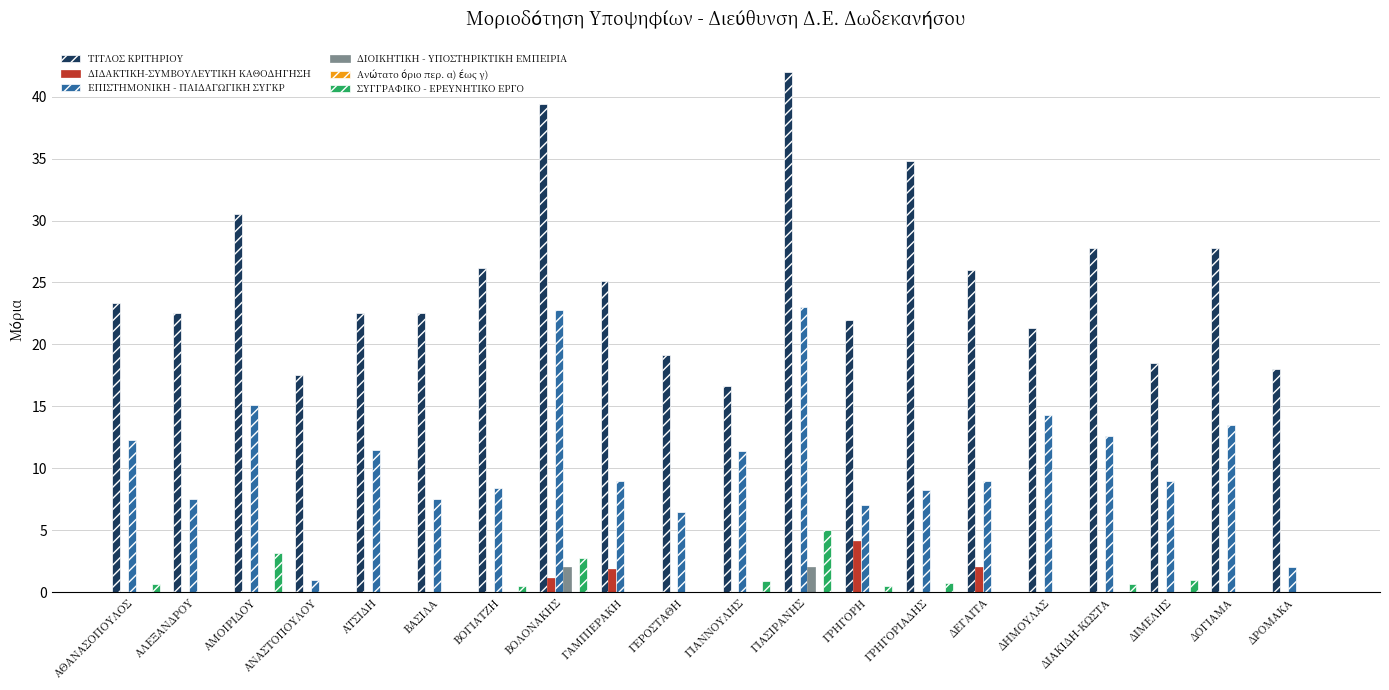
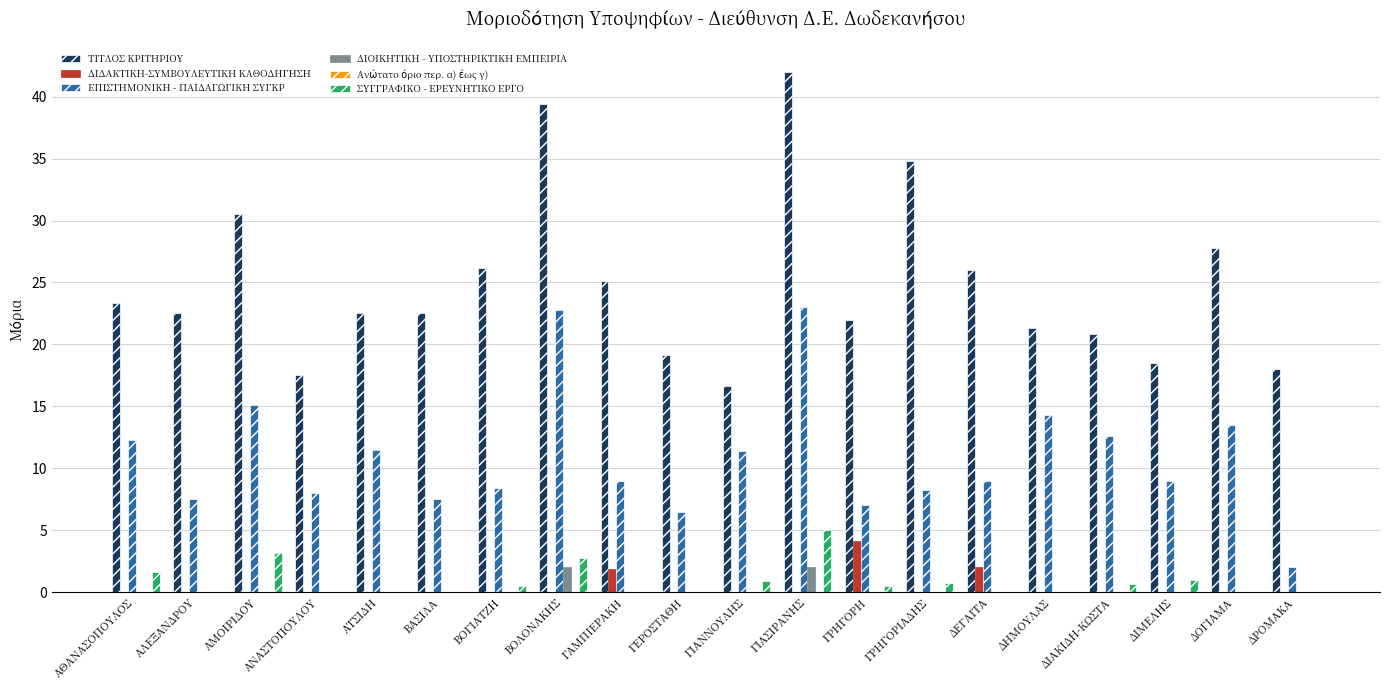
  {
    "ΤΙΤΛΟΣ ΚΡΙΤΗΡΙΟΥ": {
      "ΑΘΑΝΑΣΟΠΟΥΛΟΣ": 23.4,
      "ΑΛΕΞΑΝΔΡΟΥ": 22.5,
      "ΑΜΟΙΡΙΔΟΥ": 30.5,
      "ΑΝΑΣΤΟΠΟΥΛΟΥ": 17.6,
      "ΑΤΣΙΔΗ": 22.6,
      "ΒΑΣΙΛΑ": 22.5,
      "ΒΟΓΙΑΤΖΗ": 26.2,
      "ΒΟΛΟΝΑΚΗΣ": 39.4,
      "ΓΑΜΠΙΕΡΑΚΗ": 25.1,
      "ΓΕΡΟΣΤΑΘΗ": 19.1,
      "ΓΙΑΝΝΟΥΛΗΣ": 16.6,
      "ΓΙΑΣΙΡΑΝΗΣ": 42.0,
      "ΓΡΗΓΟΡΗ": 22.0,
      "ΓΡΗΓΟΡΙΑΔΗΣ": 34.8,
      "ΔΕΓΑΙΤΑ": 26.0,
      "ΔΗΜΟΥΛΑΣ": 21.3,
-     "ΔΙΑΚΙΔΗ-ΚΩΣΤΑ": 27.8,
+     "ΔΙΑΚΙΔΗ-ΚΩΣΤΑ": 20.8,
      "ΔΙΜΕΛΗΣ": 18.5,
      "ΔΟΓΙΑΜΑ": 27.8,
      "ΔΡΟΜΑΚΑ": 18.0
    },
    "ΔΙΔΑΚΤΙΚΗ-ΣΥΜΒΟΥΛΕΥΤΙΚΗ ΚΑΘΟΔΗΓΗΣΗ": {
      "ΑΘΑΝΑΣΟΠΟΥΛΟΣ": 0.0,
      "ΑΛΕΞΑΝΔΡΟΥ": 0.0,
      "ΑΜΟΙΡΙΔΟΥ": 0.0,
      "ΑΝΑΣΤΟΠΟΥΛΟΥ": 0.0,
      "ΑΤΣΙΔΗ": 0.0,
      "ΒΑΣΙΛΑ": 0.0,
      "ΒΟΓΙΑΤΖΗ": 0.0,
-     "ΒΟΛΟΝΑΚΗΣ": 1.1,
+     "ΒΟΛΟΝΑΚΗΣ": 0.0,
      "ΓΑΜΠΙΕΡΑΚΗ": 1.9,
      "ΓΕΡΟΣΤΑΘΗ": 0.0,
      "ΓΙΑΝΝΟΥΛΗΣ": 0.0,
      "ΓΙΑΣΙΡΑΝΗΣ": 0.0,
      "ΓΡΗΓΟΡΗ": 4.1,
      "ΓΡΗΓΟΡΙΑΔΗΣ": 0.0,
      "ΔΕΓΑΙΤΑ": 2.0,
      "ΔΗΜΟΥΛΑΣ": 0.0,
      "ΔΙΑΚΙΔΗ-ΚΩΣΤΑ": 0.0,
      "ΔΙΜΕΛΗΣ": 0.0,
      "ΔΟΓΙΑΜΑ": 0.0,
      "ΔΡΟΜΑΚΑ": 0.0
    },
    "ΕΠΙΣΤΗΜΟΝΙΚΗ - ΠΑΙΔΑΓΩΓΙΚΗ ΣΥΓΚΡ": {
      "ΑΘΑΝΑΣΟΠΟΥΛΟΣ": 12.3,
      "ΑΛΕΞΑΝΔΡΟΥ": 7.5,
      "ΑΜΟΙΡΙΔΟΥ": 15,
-     "ΑΝΑΣΤΟΠΟΥΛΟΥ": 1,
+     "ΑΝΑΣΤΟΠΟΥΛΟΥ": 8,
      "ΑΤΣΙΔΗ": 11.5,
      "ΒΑΣΙΛΑ": 7.5,
      "ΒΟΓΙΑΤΖΗ": 8.4,
      "ΒΟΛΟΝΑΚΗΣ": 23,
      "ΓΑΜΠΙΕΡΑΚΗ": 9,
      "ΓΕΡΟΣΤΑΘΗ": 6.5,
      "ΓΙΑΝΝΟΥΛΗΣ": 11.4,
      "ΓΙΑΣΙΡΑΝΗΣ": 23,
      "ΓΡΗΓΟΡΗ": 7,
      "ΓΡΗΓΟΡΙΑΔΗΣ": 8.3,
      "ΔΕΓΑΙΤΑ": 9,
      "ΔΗΜΟΥΛΑΣ": 14.3,
      "ΔΙΑΚΙΔΗ-ΚΩΣΤΑ": 12.6,
      "ΔΙΜΕΛΗΣ": 9,
      "ΔΟΓΙΑΜΑ": 13.5,
      "ΔΡΟΜΑΚΑ": 2
    },
    "ΔΙΟΙΚΗΤΙΚΗ - ΥΠΟΣΤΗΡΙΚΤΙΚΗ ΕΜΠΕΙΡΙΑ": {
      "ΑΘΑΝΑΣΟΠΟΥΛΟΣ": 0.0,
      "ΑΛΕΞΑΝΔΡΟΥ": 0.0,
      "ΑΜΟΙΡΙΔΟΥ": 0.0,
      "ΑΝΑΣΤΟΠΟΥΛΟΥ": 0.0,
      "ΑΤΣΙΔΗ": 0.0,
      "ΒΑΣΙΛΑ": 0.0,
      "ΒΟΓΙΑΤΖΗ": 0.0,
      "ΒΟΛΟΝΑΚΗΣ": 2.0,
      "ΓΑΜΠΙΕΡΑΚΗ": 0.0,
      "ΓΕΡΟΣΤΑΘΗ": 0.0,
      "ΓΙΑΝΝΟΥΛΗΣ": 0.0,
      "ΓΙΑΣΙΡΑΝΗΣ": 2.0,
      "ΓΡΗΓΟΡΗ": 0.0,
      "ΓΡΗΓΟΡΙΑΔΗΣ": 0.0,
      "ΔΕΓΑΙΤΑ": 0.0,
      "ΔΗΜΟΥΛΑΣ": 0.0,
      "ΔΙΑΚΙΔΗ-ΚΩΣΤΑ": 0.0,
      "ΔΙΜΕΛΗΣ": 0.0,
      "ΔΟΓΙΑΜΑ": 0.0,
      "ΔΡΟΜΑΚΑ": 0.0
    },
    "Ανώτατο όριο περ. α) έως γ)": {
      "ΑΘΑΝΑΣΟΠΟΥΛΟΣ": 0.0,
      "ΑΛΕΞΑΝΔΡΟΥ": 0.0,
      "ΑΜΟΙΡΙΔΟΥ": 0.0,
      "ΑΝΑΣΤΟΠΟΥΛΟΥ": 0.0,
      "ΑΤΣΙΔΗ": 0.0,
      "ΒΑΣΙΛΑ": 0.0,
      "ΒΟΓΙΑΤΖΗ": 0.0,
      "ΒΟΛΟΝΑΚΗΣ": 0.0,
      "ΓΑΜΠΙΕΡΑΚΗ": 0.0,
      "ΓΕΡΟΣΤΑΘΗ": 0.0,
      "ΓΙΑΝΝΟΥΛΗΣ": 0.0,
      "ΓΙΑΣΙΡΑΝΗΣ": 0.0,
      "ΓΡΗΓΟΡΗ": 0.0,
      "ΓΡΗΓΟΡΙΑΔΗΣ": 0.0,
      "ΔΕΓΑΙΤΑ": 0.0,
      "ΔΗΜΟΥΛΑΣ": 0.0,
      "ΔΙΑΚΙΔΗ-ΚΩΣΤΑ": 0.0,
      "ΔΙΜΕΛΗΣ": 0.0,
      "ΔΟΓΙΑΜΑ": 0.0,
      "ΔΡΟΜΑΚΑ": 0.0
    },
    "ΣΥΓΓΡΑΦΙΚΟ - ΕΡΕΥΝΗΤΙΚΟ ΕΡΓΟ": {
-     "ΑΘΑΝΑΣΟΠΟΥΛΟΣ": 0.7,
+     "ΑΘΑΝΑΣΟΠΟΥΛΟΣ": 1.6,
      "ΑΛΕΞΑΝΔΡΟΥ": 0.0,
      "ΑΜΟΙΡΙΔΟΥ": 3.1,
      "ΑΝΑΣΤΟΠΟΥΛΟΥ": 0.0,
      "ΑΤΣΙΔΗ": 0.0,
      "ΒΑΣΙΛΑ": 0.0,
      "ΒΟΓΙΑΤΖΗ": 0.5,
      "ΒΟΛΟΝΑΚΗΣ": 2.8,
      "ΓΑΜΠΙΕΡΑΚΗ": 0.0,
      "ΓΕΡΟΣΤΑΘΗ": 0.0,
      "ΓΙΑΝΝΟΥΛΗΣ": 0.9,
      "ΓΙΑΣΙΡΑΝΗΣ": 5.0,
      "ΓΡΗΓΟΡΗ": 0.5,
      "ΓΡΗΓΟΡΙΑΔΗΣ": 0.8,
      "ΔΕΓΑΙΤΑ": 0.0,
      "ΔΗΜΟΥΛΑΣ": 0.0,
      "ΔΙΑΚΙΔΗ-ΚΩΣΤΑ": 0.6,
      "ΔΙΜΕΛΗΣ": 1.0,
      "ΔΟΓΙΑΜΑ": 0.0,
      "ΔΡΟΜΑΚΑ": 0.0
    }
  }
